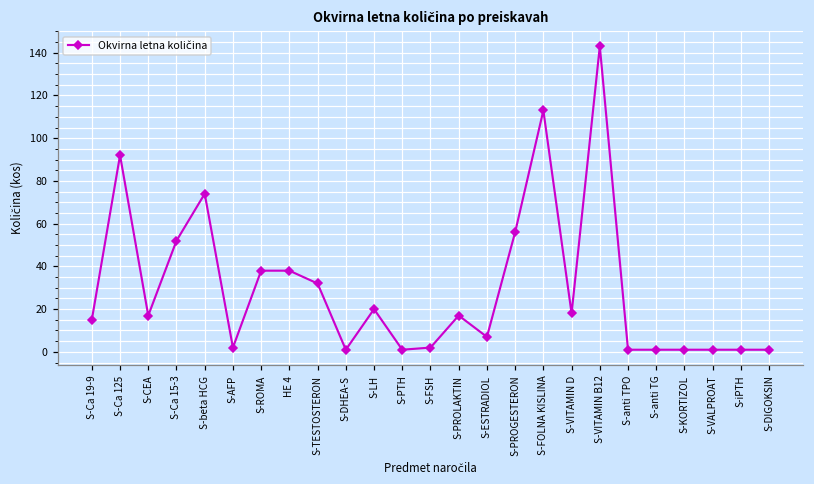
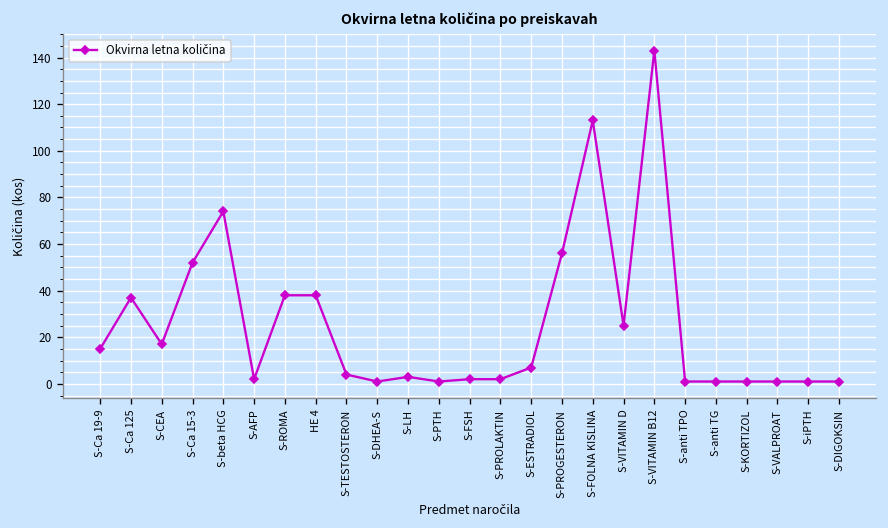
  {
    "S-Ca 19-9": 15,
-   "S-Ca 125": 92,
+   "S-Ca 125": 37,
    "S-CEA": 17,
    "S-Ca 15-3": 52,
    "S-beta HCG": 74,
    "S-AFP": 2,
    "S-ROMA": 38,
    "HE 4": 38,
-   "S-TESTOSTERON": 32,
+   "S-TESTOSTERON": 4,
    "S-DHEA-S": 1,
-   "S-LH": 20,
+   "S-LH": 3,
    "S-PTH": 1,
    "S-FSH": 2,
-   "S-PROLAKTIN": 17,
+   "S-PROLAKTIN": 2,
    "S-ESTRADIOL": 7,
    "S-PROGESTERON": 56,
    "S-FOLNA KISLINA": 113,
-   "S-VITAMIN D": 18,
+   "S-VITAMIN D": 25,
    "S-VITAMIN B12": 143,
    "S-anti TPO": 1,
    "S-anti TG": 1,
    "S-KORTIZOL": 1,
    "S-VALPROAT": 1,
    "S-iPTH": 1,
    "S-DIGOKSIN": 1
  }
